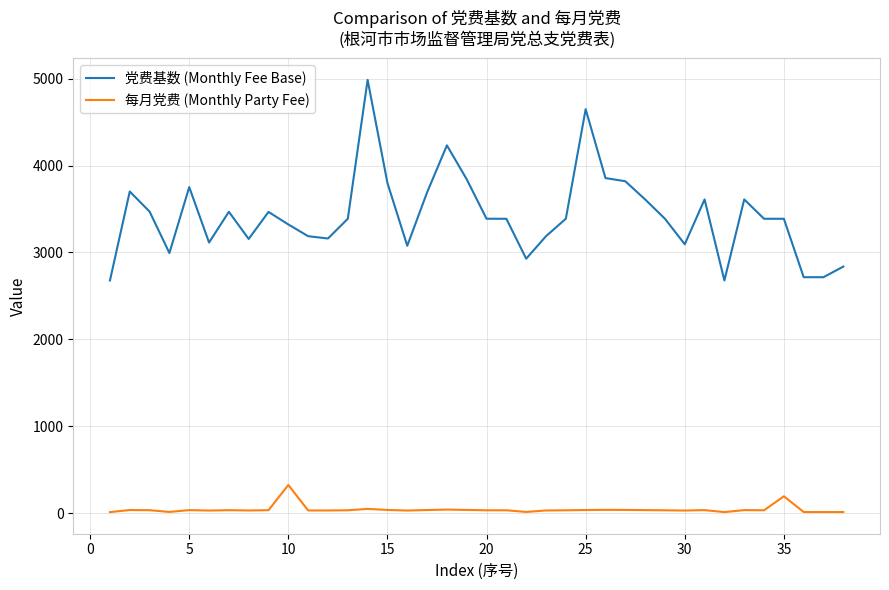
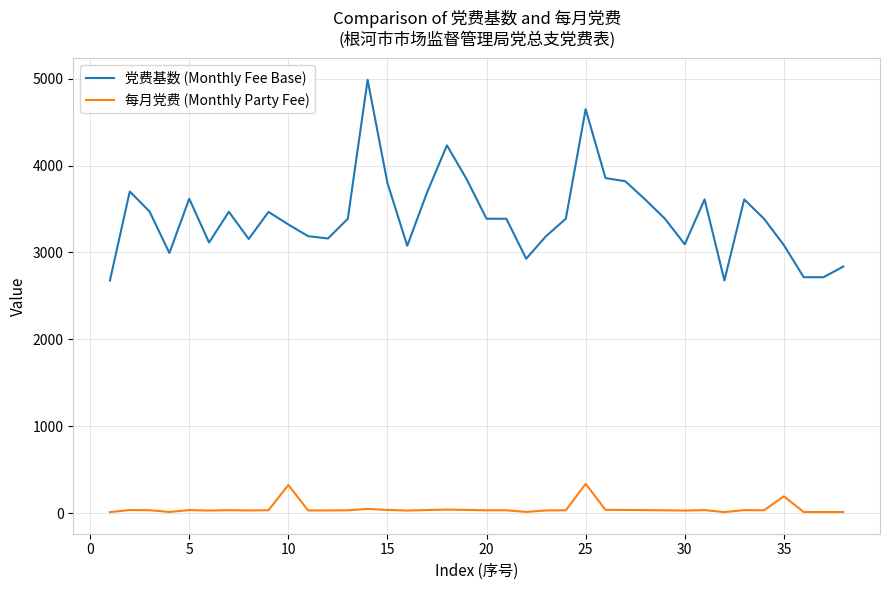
  {
    "党费基数 (Monthly Fee Base)": {
-     "5": 3800,
+     "5": 3600,
      "10": 3300,
      "15": 3800,
      "20": 3400,
      "25": 4600,
      "30": 3100,
-     "35": 3400
+     "35": 3100
    },
    "每月党费 (Monthly Party Fee)": {
      "5": 0,
      "10": 300,
      "15": 0,
      "20": 0,
-     "25": 0,
+     "25": 300,
      "30": 0,
      "35": 200
    }
  }
